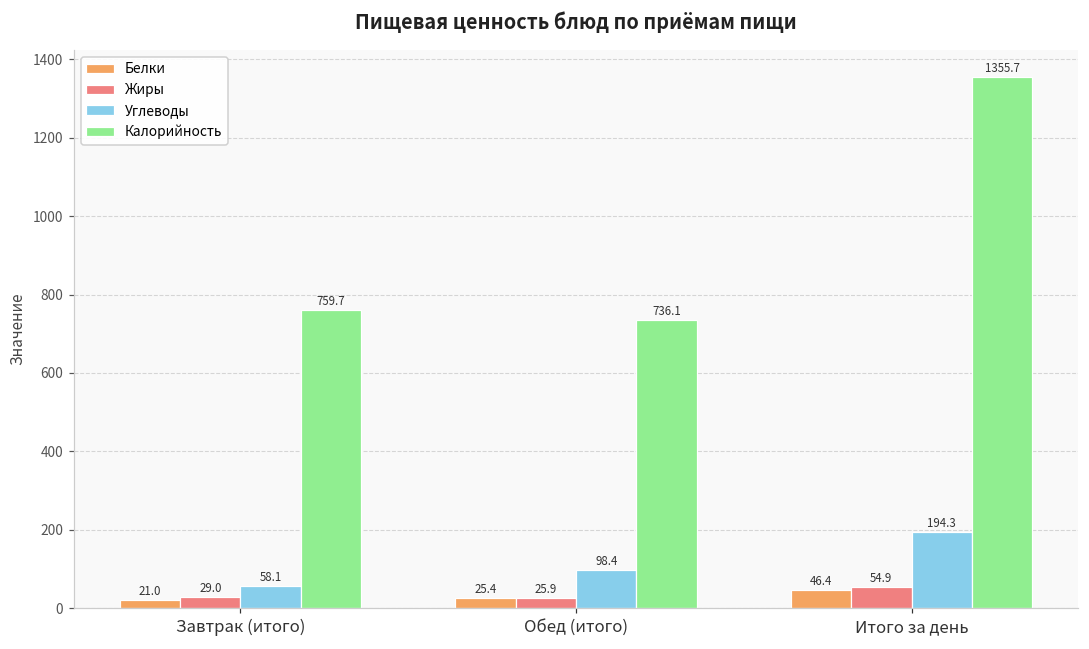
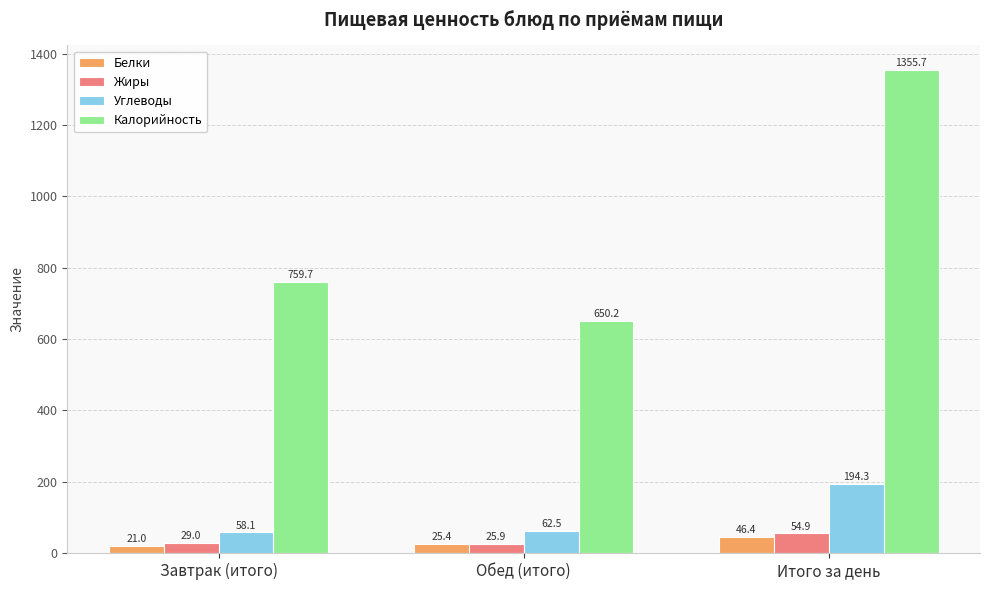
  {
    "Углеводы": {
      "Завтрак (итого)": 58.1,
-     "Обед (итого)": 98.4,
+     "Обед (итого)": 62.5,
      "Итого за день": 194.3
    },
    "Калорийность": {
      "Завтрак (итого)": 759.7,
-     "Обед (итого)": 736.1,
+     "Обед (итого)": 650.2,
      "Итого за день": 1355.7
    }
  }
